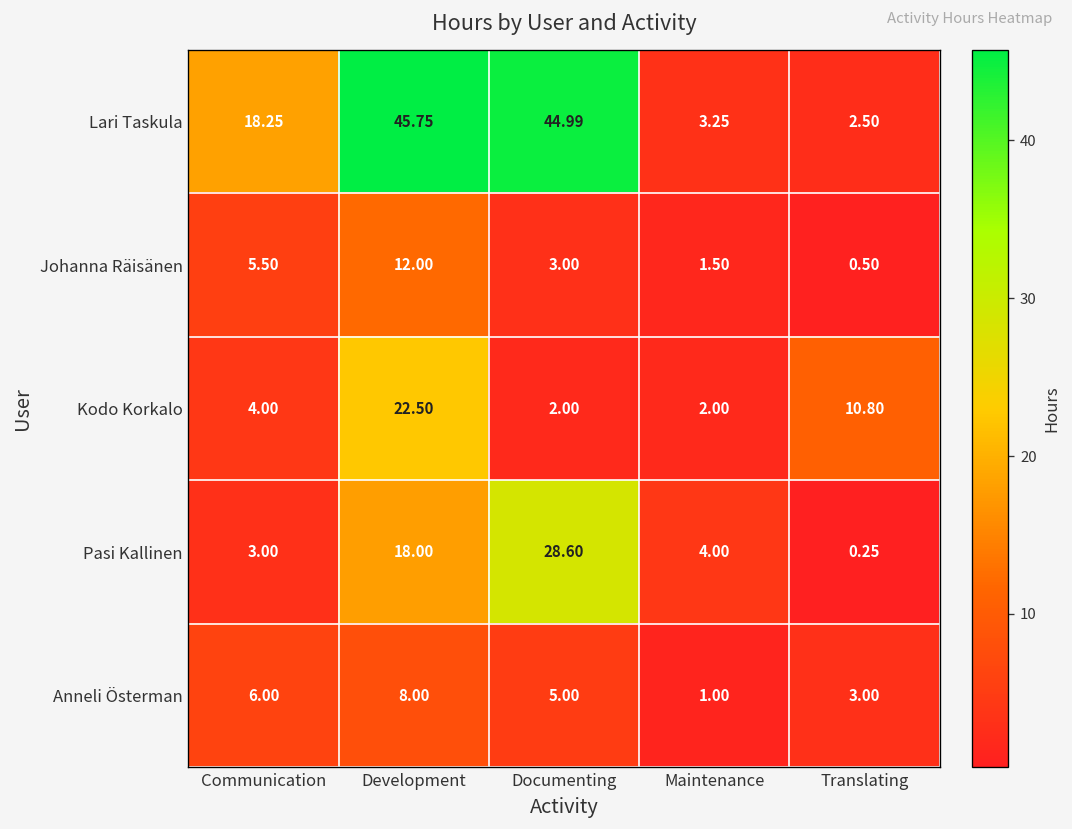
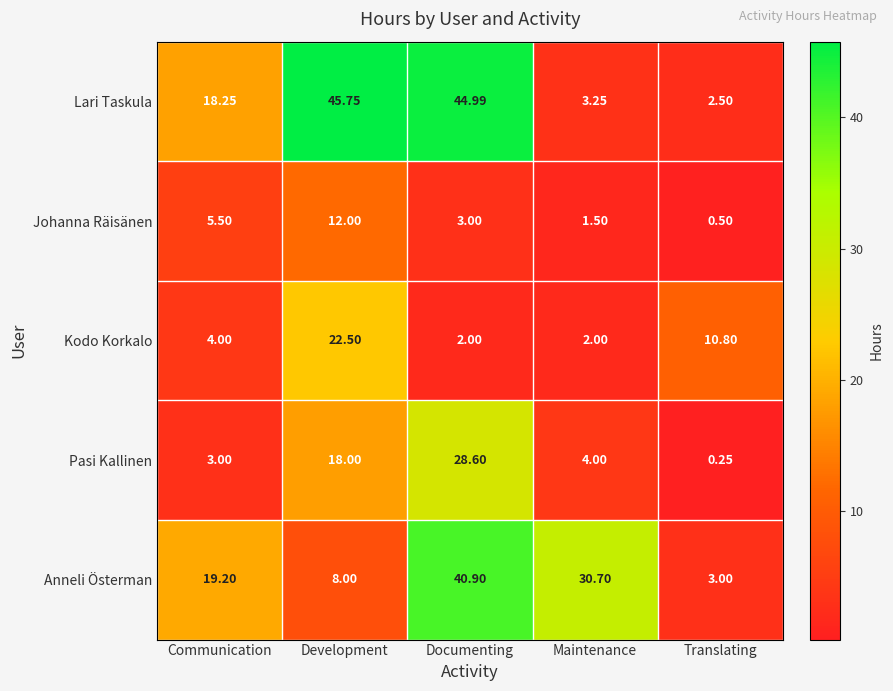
  {
    "Lari Taskula": {
      "Communication": 18.25,
      "Development": 45.75,
      "Documenting": 44.99,
      "Maintenance": 3.25,
      "Translating": 2.50
    },
    "Johanna Räisänen": {
      "Communication": 5.50,
      "Development": 12.00,
      "Documenting": 3.00,
      "Maintenance": 1.50,
      "Translating": 0.50
    },
    "Kodo Korkalo": {
      "Communication": 4.00,
      "Development": 22.50,
      "Documenting": 2.00,
      "Maintenance": 2.00,
      "Translating": 10.80
    },
    "Pasi Kallinen": {
      "Communication": 3.00,
      "Development": 18.00,
      "Documenting": 28.60,
      "Maintenance": 4.00,
      "Translating": 0.25
    },
    "Anneli Österman": {
-     "Communication": 6.00,
+     "Communication": 19.20,
      "Development": 8.00,
-     "Documenting": 5.00,
-     "Maintenance": 1.00,
+     "Documenting": 40.90,
+     "Maintenance": 30.70,
      "Translating": 3.00
    }
  }
